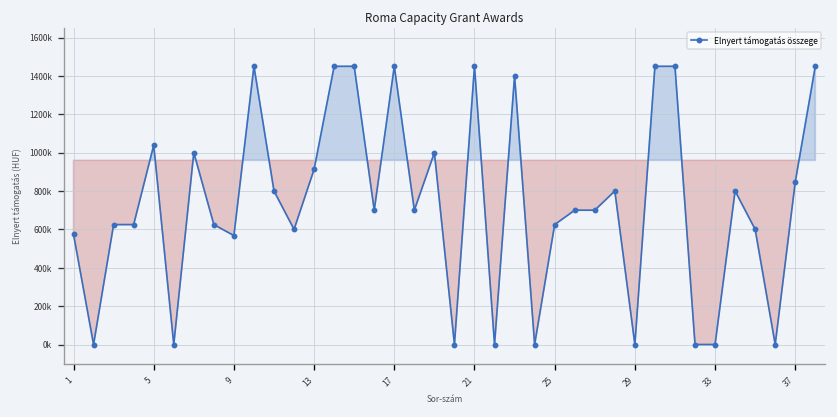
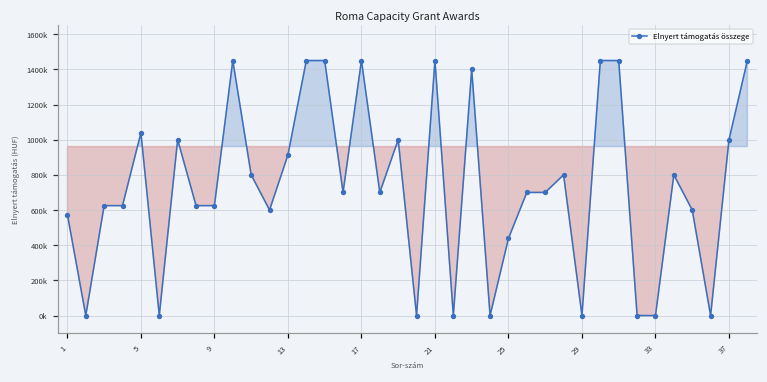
  {
    "1": 570000,
    "5": 1040000,
-   "9": 570000,
+   "9": 630000,
    "13": 910000,
    "17": 1450000,
    "21": 1450000,
-   "25": 630000,
+   "25": 440000,
    "29": 0,
    "33": 0,
-   "37": 850000
+   "37": 1000000
  }
